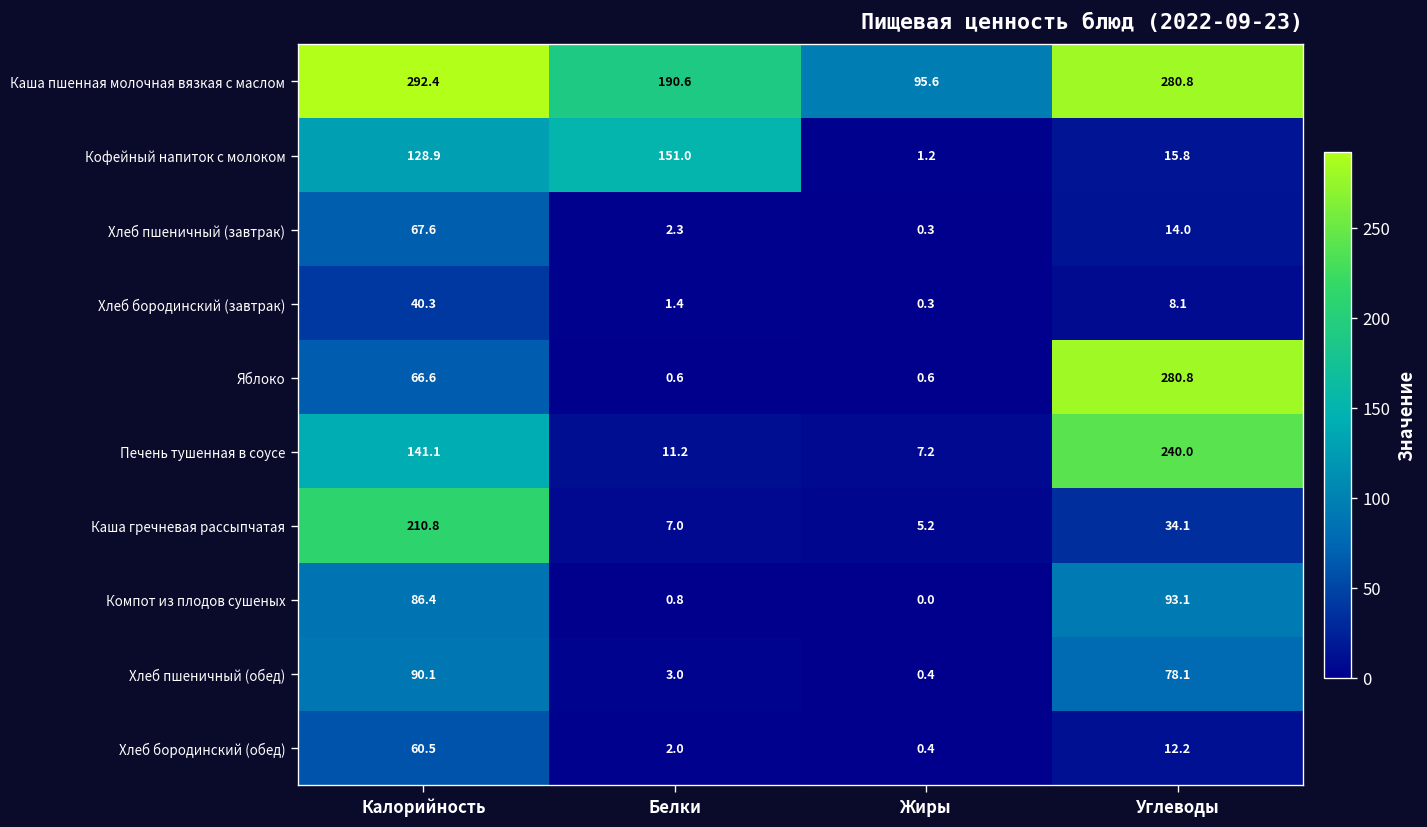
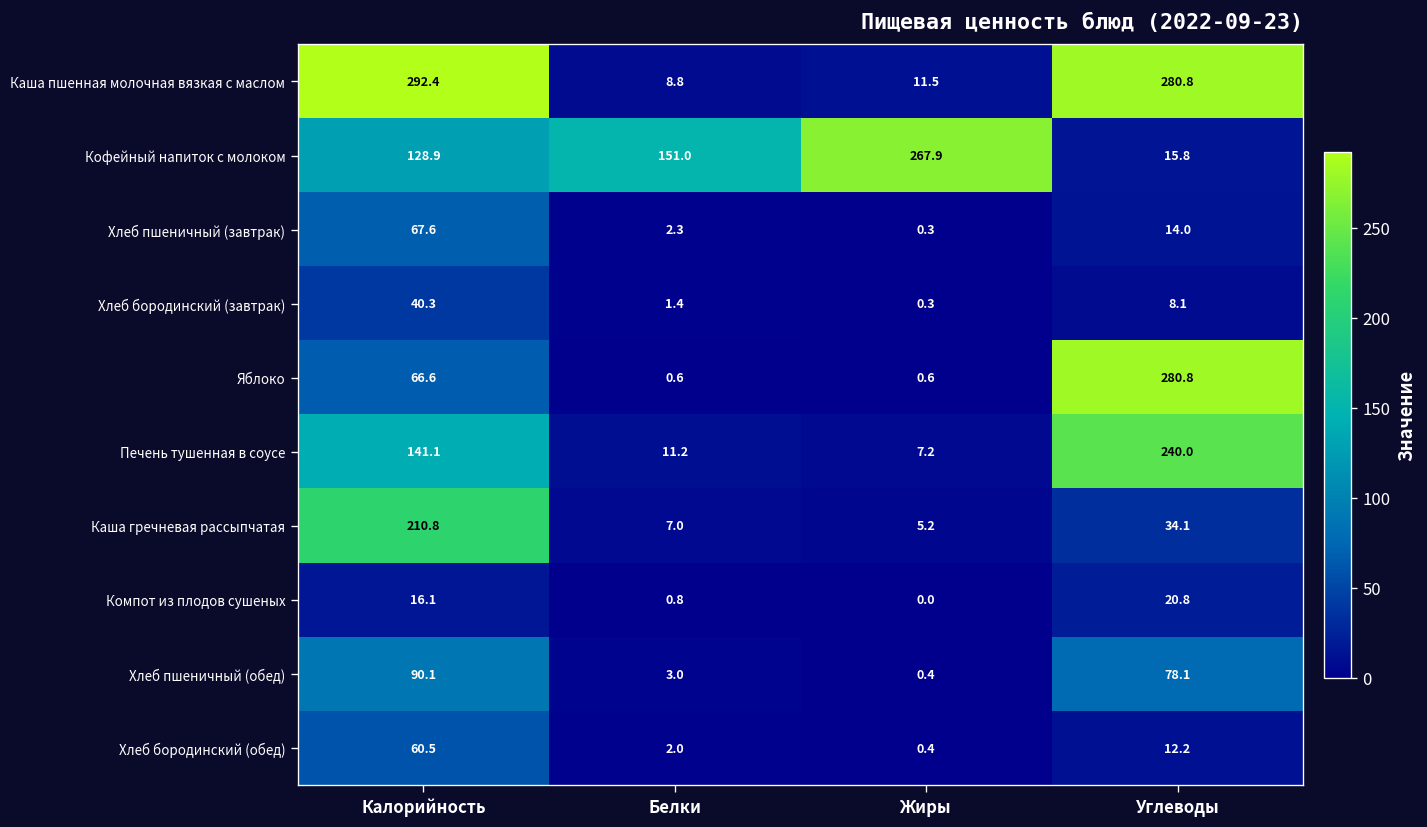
  {
    "Каша пшенная молочная вязкая с маслом": {
      "Калорийность": 292.4,
-     "Белки": 190.6,
-     "Жиры": 95.6,
+     "Белки": 8.8,
+     "Жиры": 11.5,
      "Углеводы": 280.8
    },
    "Кофейный напиток с молоком": {
      "Калорийность": 128.9,
      "Белки": 151.0,
-     "Жиры": 1.2,
+     "Жиры": 267.9,
      "Углеводы": 15.8
    },
    "Хлеб пшеничный (завтрак)": {
      "Калорийность": 67.6,
      "Белки": 2.3,
      "Жиры": 0.3,
      "Углеводы": 14.0
    },
    "Хлеб бородинский (завтрак)": {
      "Калорийность": 40.3,
      "Белки": 1.4,
      "Жиры": 0.3,
      "Углеводы": 8.1
    },
    "Яблоко": {
      "Калорийность": 66.6,
      "Белки": 0.6,
      "Жиры": 0.6,
      "Углеводы": 280.8
    },
    "Печень тушенная в соусе": {
      "Калорийность": 141.1,
      "Белки": 11.2,
      "Жиры": 7.2,
      "Углеводы": 240.0
    },
    "Каша гречневая рассыпчатая": {
      "Калорийность": 210.8,
      "Белки": 7.0,
      "Жиры": 5.2,
      "Углеводы": 34.1
    },
    "Компот из плодов сушеных": {
-     "Калорийность": 86.4,
+     "Калорийность": 16.1,
      "Белки": 0.8,
      "Жиры": 0.0,
-     "Углеводы": 93.1
+     "Углеводы": 20.8
    },
    "Хлеб пшеничный (обед)": {
      "Калорийность": 90.1,
      "Белки": 3.0,
      "Жиры": 0.4,
      "Углеводы": 78.1
    },
    "Хлеб бородинский (обед)": {
      "Калорийность": 60.5,
      "Белки": 2.0,
      "Жиры": 0.4,
      "Углеводы": 12.2
    }
  }
